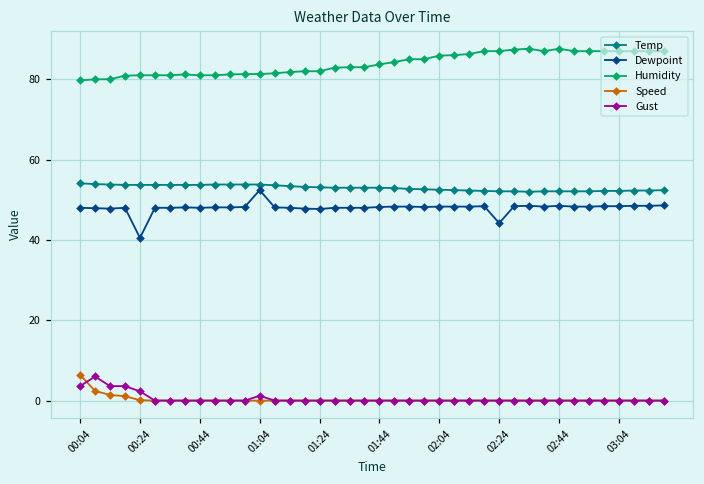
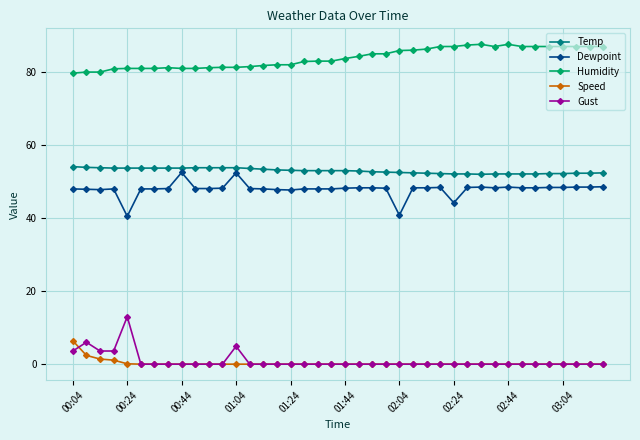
  {
    "Dewpoint": {
      "00:04": 48,
      "00:24": 41,
-     "00:44": 48,
+     "00:44": 53,
      "01:04": 52,
      "01:24": 48,
      "01:44": 48,
-     "02:04": 48,
+     "02:04": 41,
      "02:24": 44,
      "02:44": 49,
      "03:04": 48
    },
    "Speed": {
      "00:04": 6,
      "00:24": 0,
      "01:04": 0
    },
    "Gust": {
      "00:04": 4,
-     "00:24": 2,
-     "01:04": 1
+     "00:24": 13,
+     "01:04": 5
    }
  }
